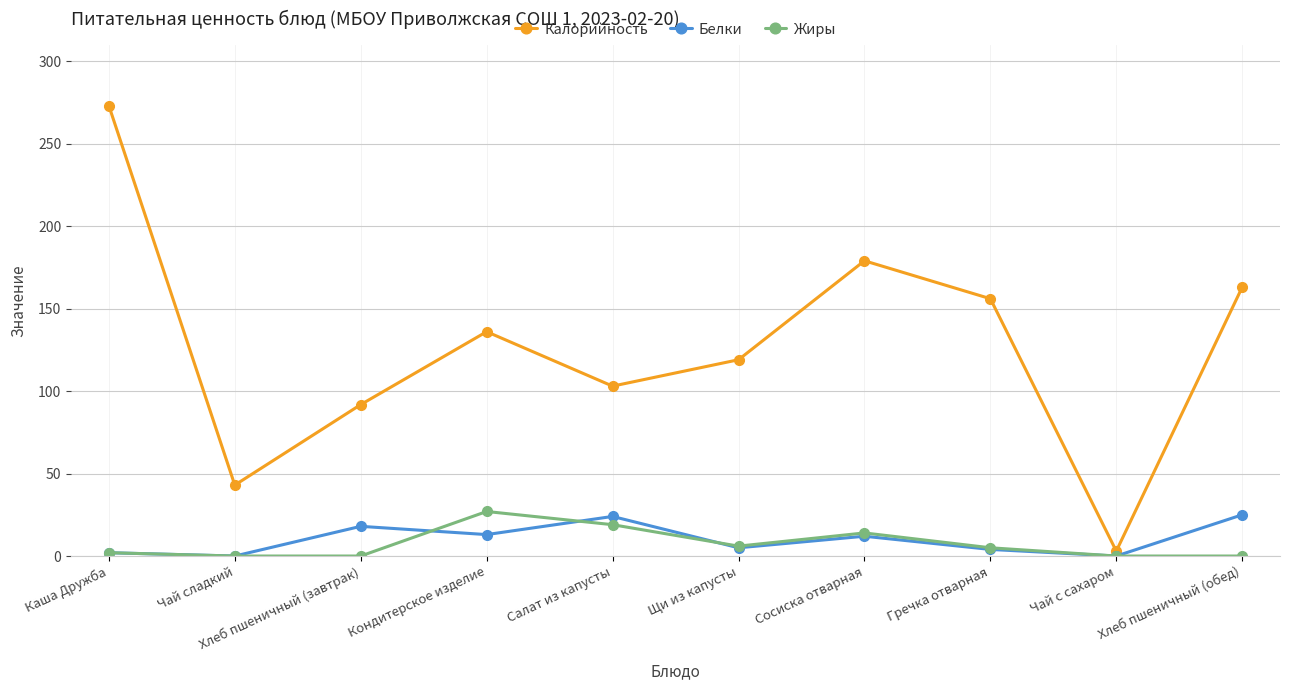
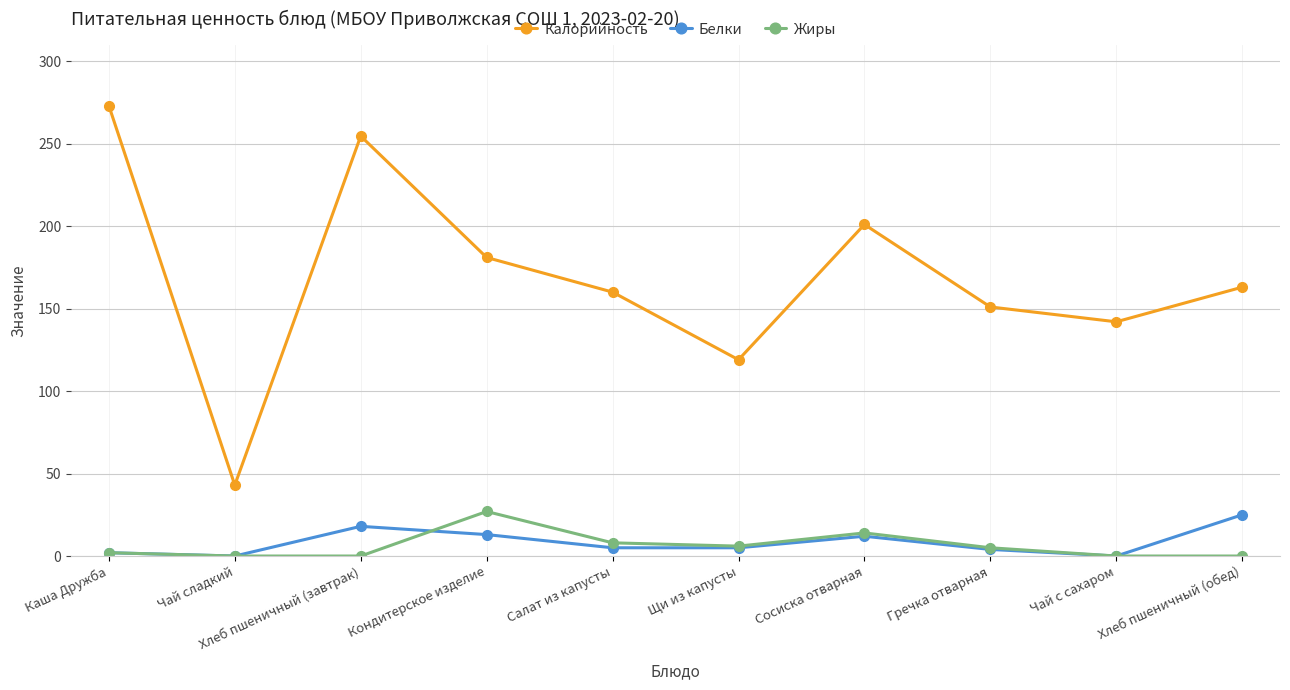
  {
    "Калорийность": {
      "Каша Дружба": 273,
      "Чай сладкий": 43,
-     "Хлеб пшеничный (завтрак)": 92,
-     "Кондитерское изделие": 136,
-     "Салат из капусты": 103,
+     "Хлеб пшеничный (завтрак)": 255,
+     "Кондитерское изделие": 181,
+     "Салат из капусты": 160,
      "Щи из капусты": 119,
-     "Сосиска отварная": 179,
-     "Гречка отварная": 156,
-     "Чай с сахаром": 3,
+     "Сосиска отварная": 201,
+     "Гречка отварная": 151,
+     "Чай с сахаром": 142,
      "Хлеб пшеничный (обед)": 163
    },
    "Белки": {
      "Хлеб пшеничный (завтрак)": 18,
      "Кондитерское изделие": 13,
-     "Салат из капусты": 24,
+     "Салат из капусты": 5,
      "Сосиска отварная": 12,
      "Хлеб пшеничный (обед)": 25
    },
    "Жиры": {
      "Хлеб пшеничный (завтрак)": 0,
      "Кондитерское изделие": 27,
-     "Салат из капусты": 19,
+     "Салат из капусты": 8,
      "Сосиска отварная": 14,
      "Хлеб пшеничный (обед)": 0
    }
  }
